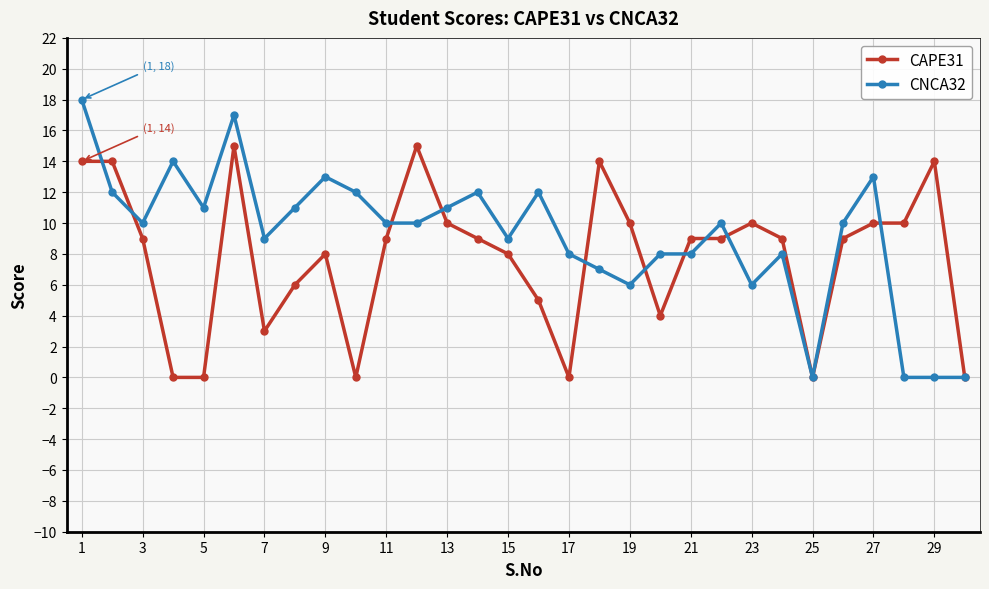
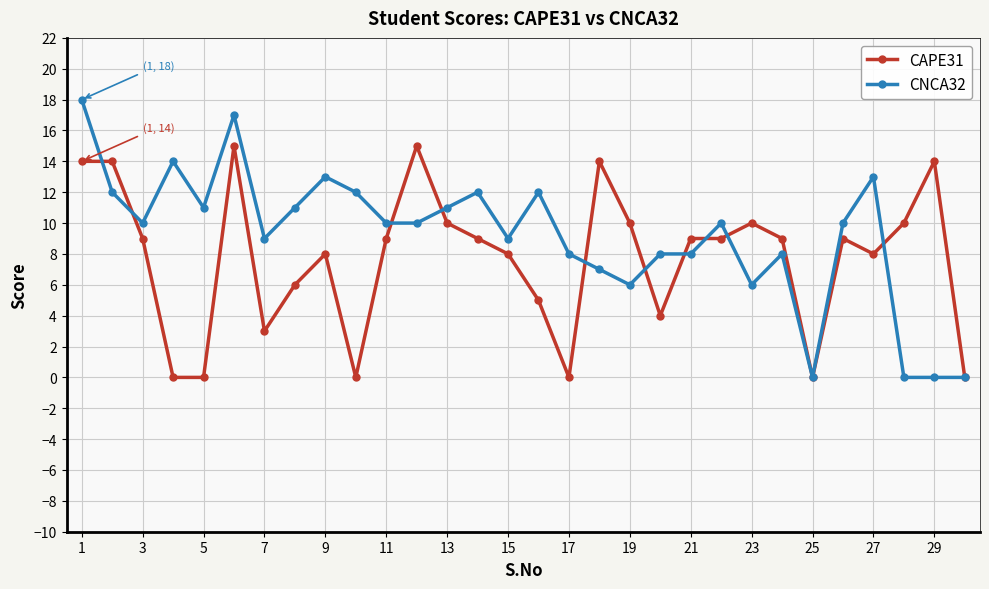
  {
    "CAPE31": {
      "1": 14,
      "3": 9,
      "5": 0,
      "7": 3,
      "9": 8,
      "11": 9,
      "13": 10,
      "15": 8,
      "17": 0,
      "19": 10,
      "21": 9,
      "23": 10,
-     "27": 10,
+     "27": 8,
      "29": 14
    },
    "CNCA32": {
      "1": 18
    }
  }
